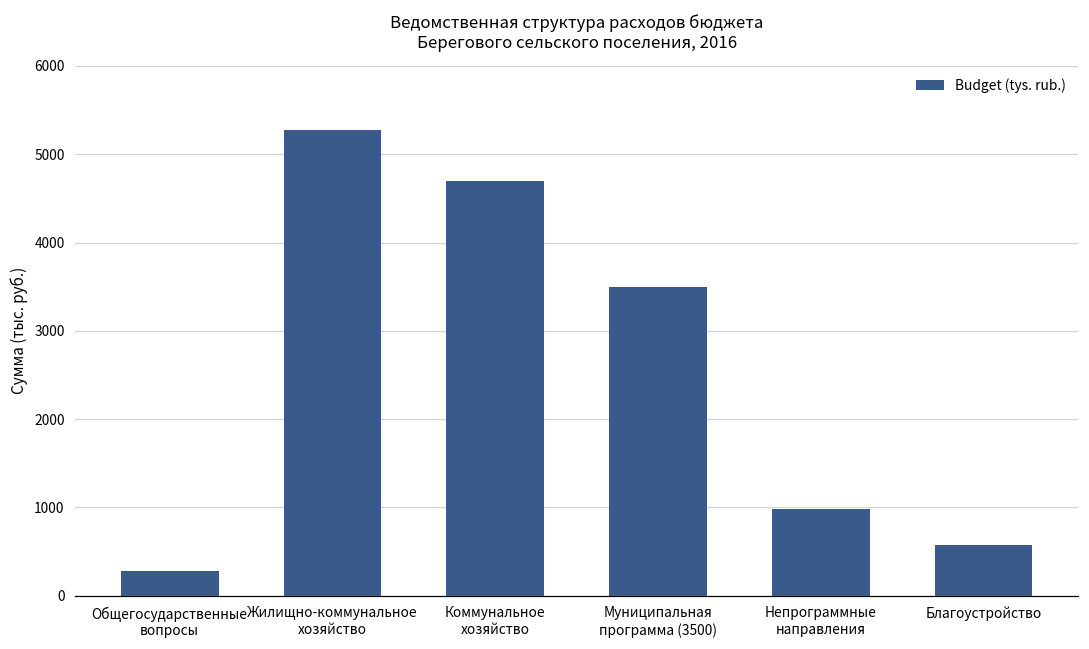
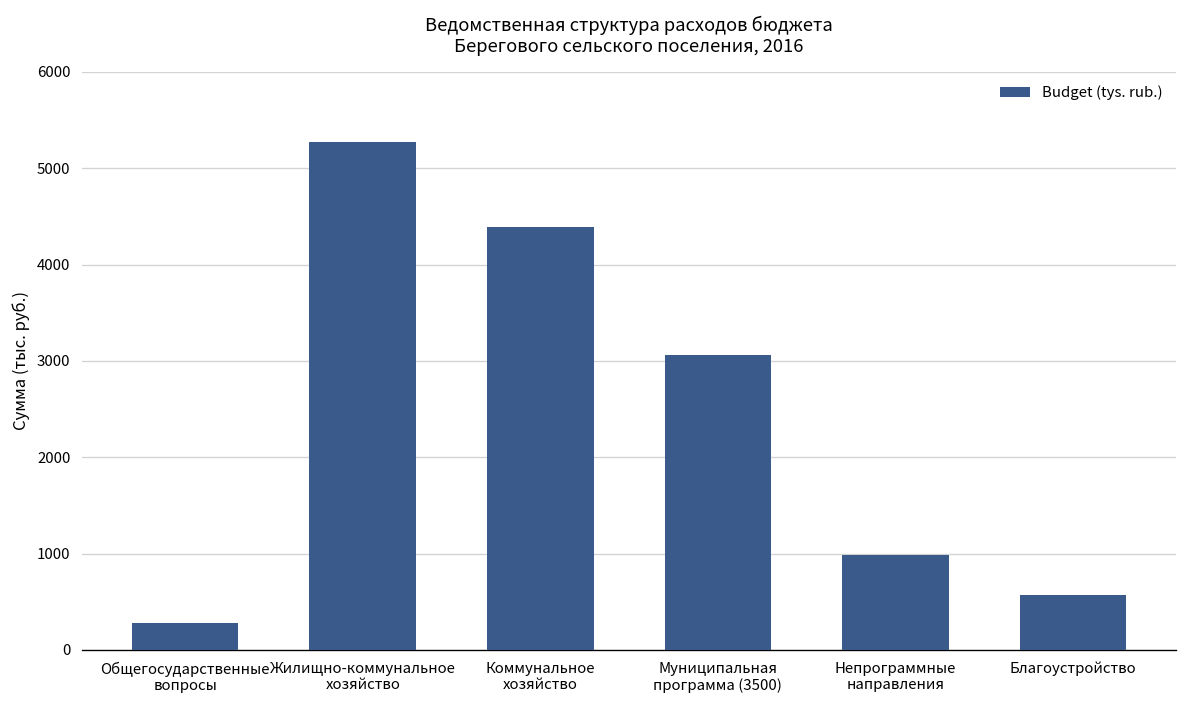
  {
    "Общегосударственные вопросы": 300,
    "Жилищно-коммунальное хозяйство": 5300,
-   "Коммунальное хозяйство": 4700,
-   "Муниципальная программа (3500)": 3500,
+   "Коммунальное хозяйство": 4400,
+   "Муниципальная программа (3500)": 3100,
    "Непрограммные направления": 1000,
    "Благоустройство": 600
  }
